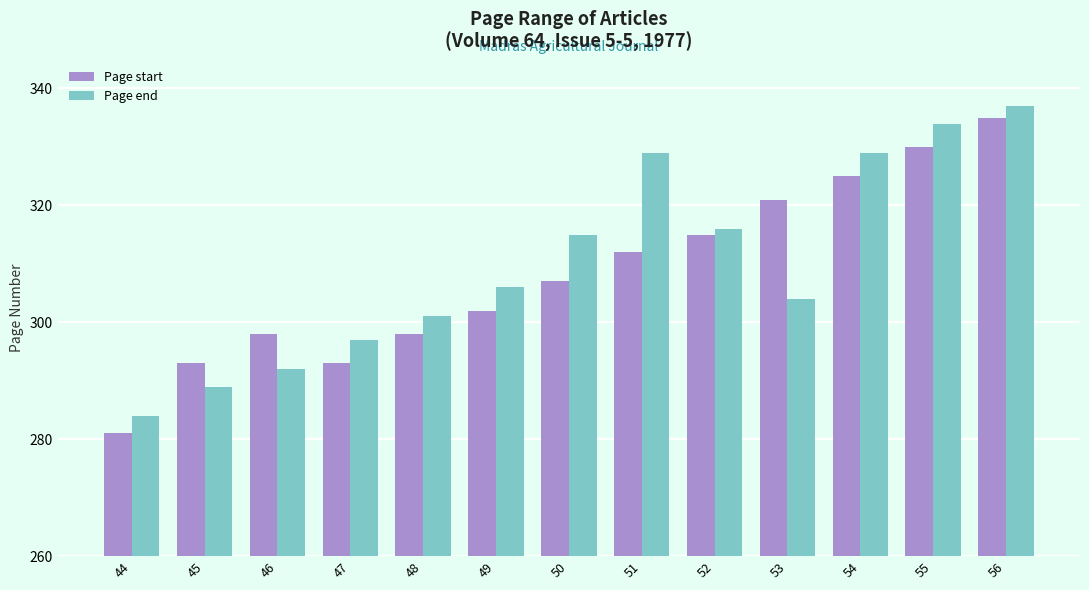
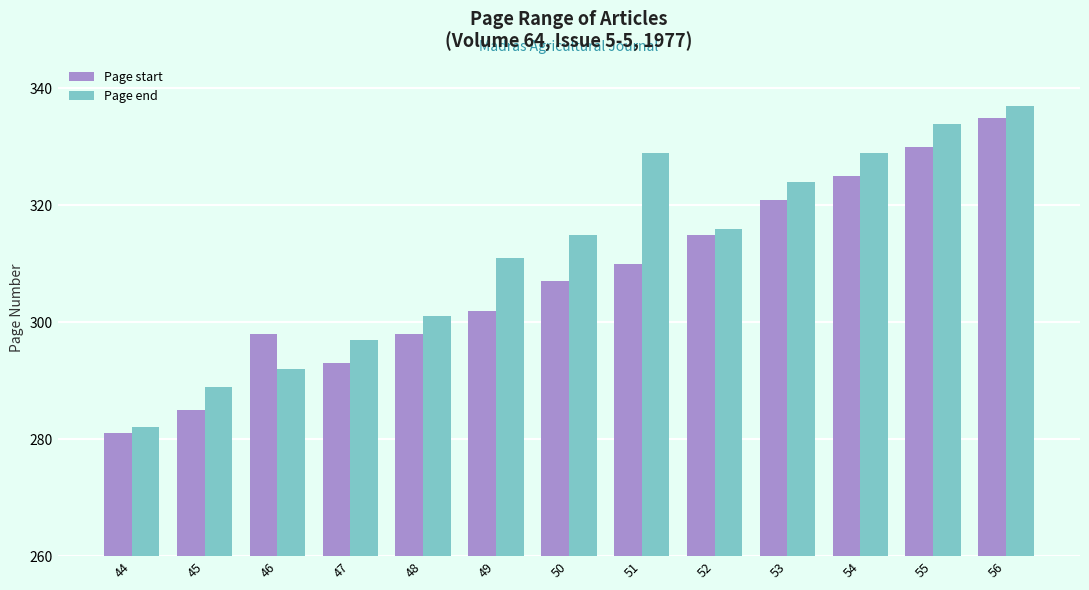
  {
    "Page start": {
      "44": 281,
-     "45": 293,
+     "45": 285,
      "46": 298,
      "47": 293,
      "48": 298,
      "49": 302,
      "50": 307,
-     "51": 312,
+     "51": 310,
      "52": 315,
      "53": 321,
      "54": 325,
      "55": 330,
      "56": 335
    },
    "Page end": {
-     "44": 284,
+     "44": 282,
      "45": 289,
      "46": 292,
      "47": 297,
      "48": 301,
-     "49": 306,
+     "49": 311,
      "50": 315,
      "51": 329,
      "52": 316,
-     "53": 304,
+     "53": 324,
      "54": 329,
      "55": 334,
      "56": 337
    }
  }
